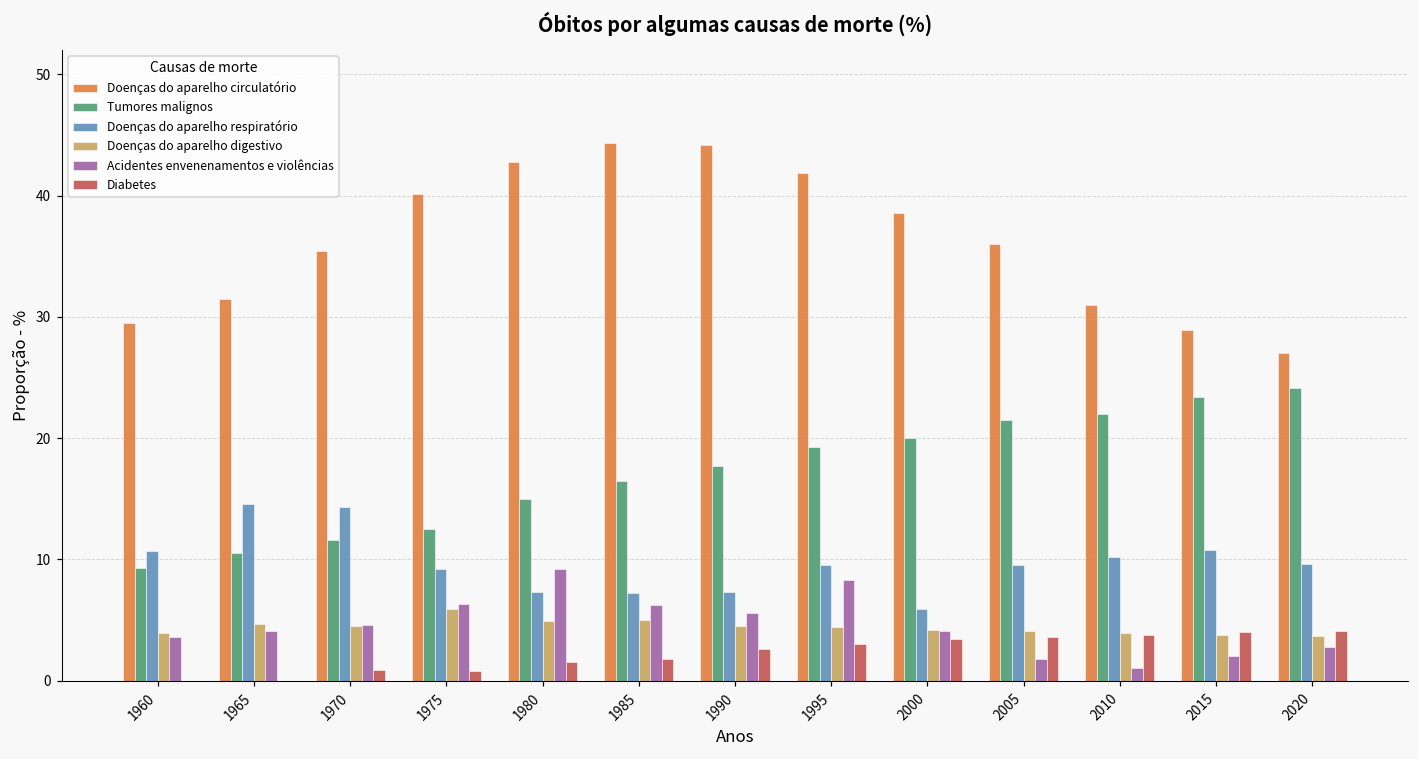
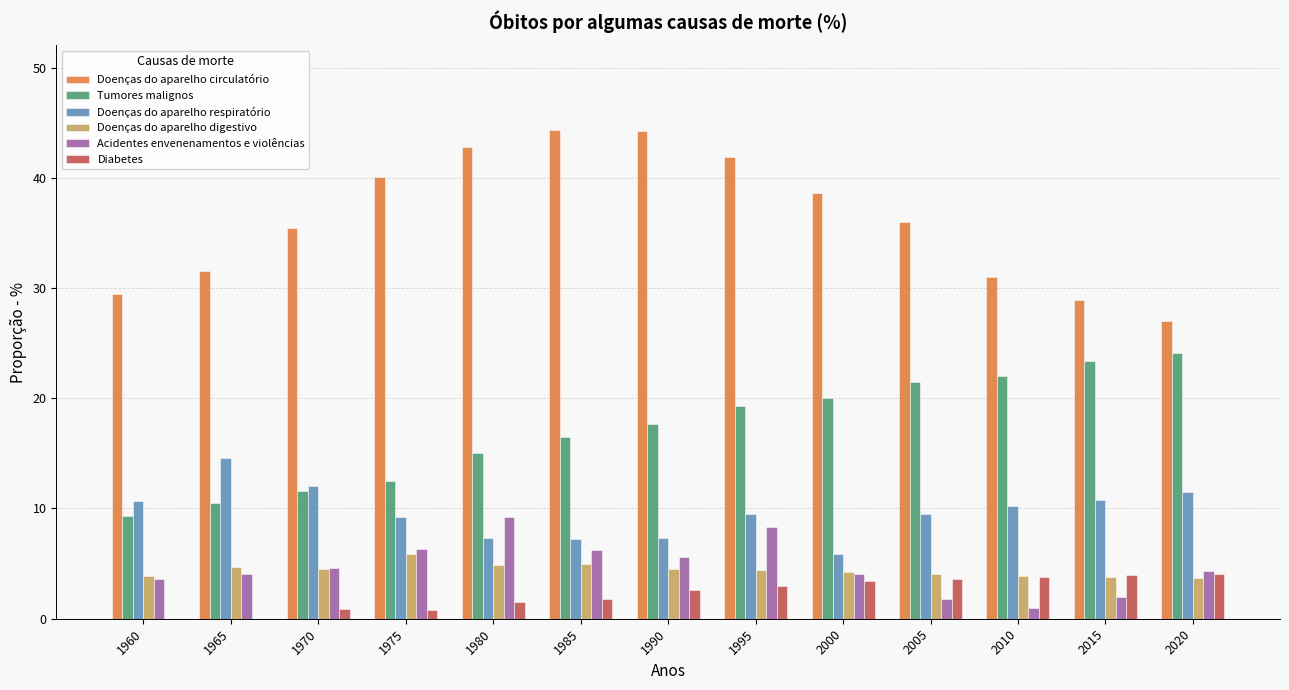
  {
    "Tumores malignos": {
      "1960": 9.3,
      "1965": 10.5,
      "1970": 11.6,
      "1975": 12.5,
      "1980": 15.0,
      "1985": 16.5,
      "1990": 17.7,
      "1995": 19.3,
      "2000": 20.0,
      "2005": 21.5,
      "2010": 22.0,
      "2015": 23.4,
      "2020": 24.1
    },
    "Doenças do aparelho respiratório": {
      "1960": 10.7,
      "1965": 14.6,
-     "1970": 14.3,
+     "1970": 12.0,
      "1975": 9.2,
      "1980": 7.3,
      "1985": 7.2,
      "1990": 7.3,
      "1995": 9.5,
      "2000": 5.9,
      "2005": 9.5,
      "2010": 10.2,
      "2015": 10.8,
-     "2020": 9.6
+     "2020": 11.5
    },
    "Acidentes envenenamentos e violências": {
      "1960": 3.6,
      "1965": 4.1,
      "1970": 4.6,
      "1975": 6.3,
      "1980": 9.2,
      "1985": 6.2,
      "1990": 5.6,
      "1995": 8.3,
      "2000": 4.1,
      "2005": 1.8,
      "2010": 1.0,
      "2015": 2.0,
-     "2020": 2.8
+     "2020": 4.3
    }
  }
